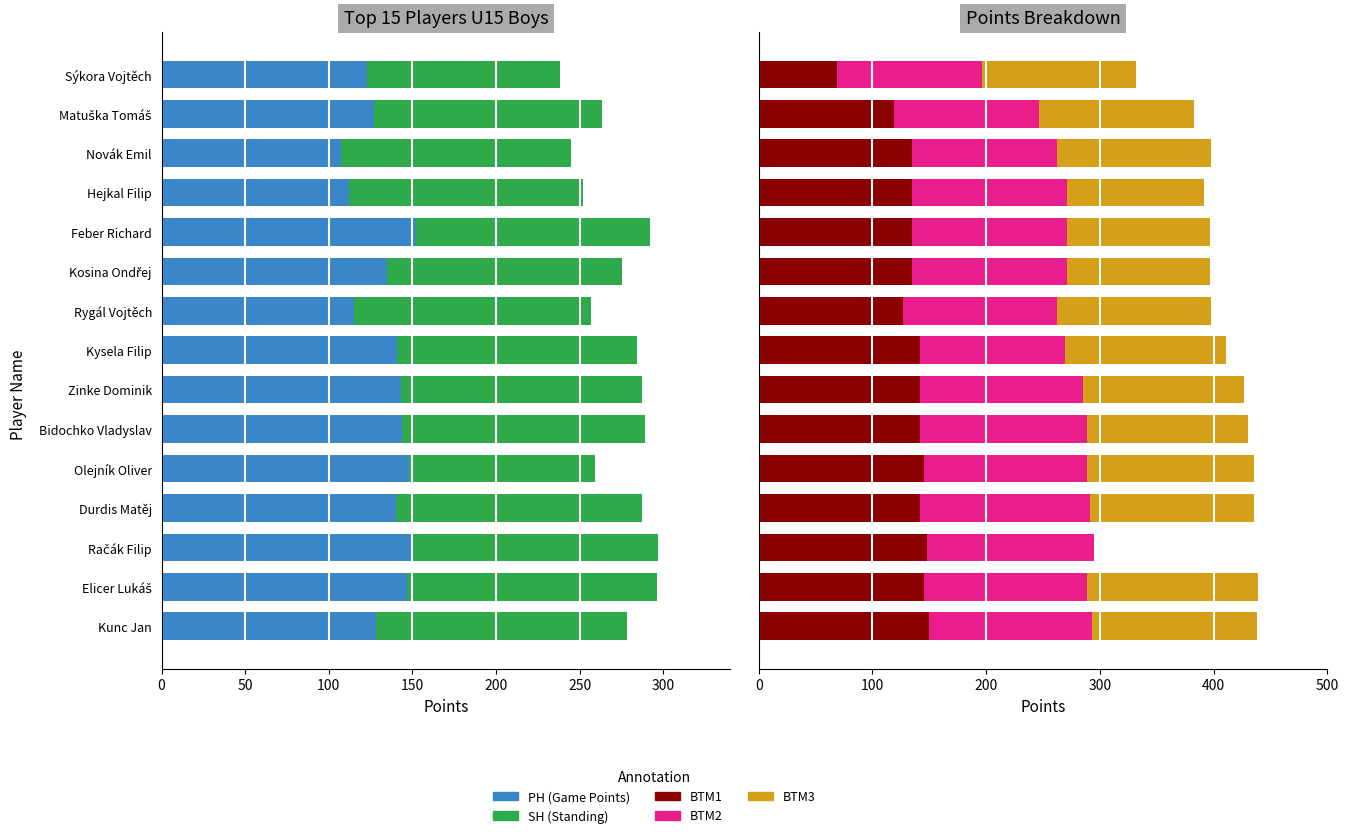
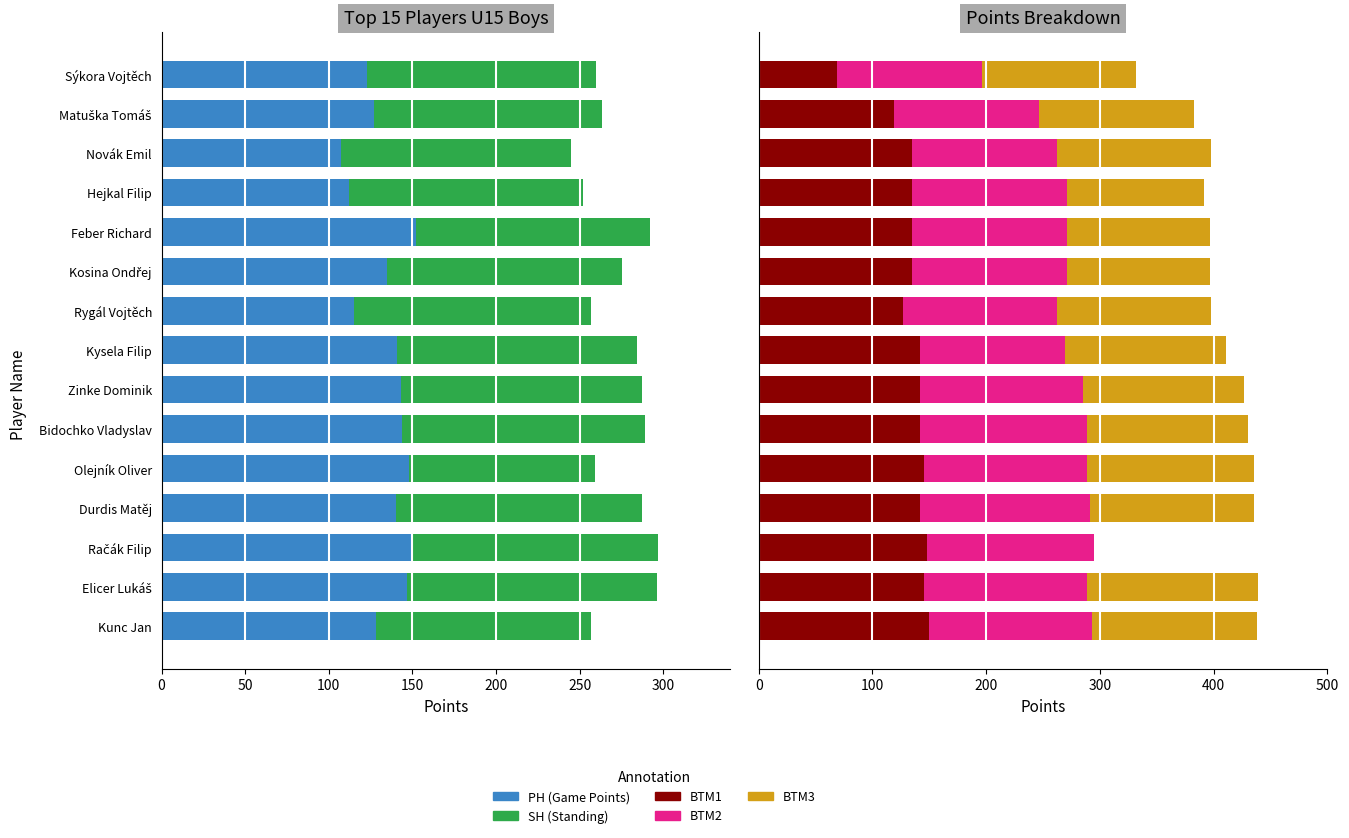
  {
    "Top 15 Players U15 Boys": {
      "PH (Game Points)": {
        "Sýkora Vojtěch": 123,
        "Matuška Tomáš": 127,
        "Novák Emil": 107,
        "Hejkal Filip": 112,
        "Feber Richard": 152,
        "Kosina Ondřej": 135,
        "Rygál Vojtěch": 115,
        "Kysela Filip": 141,
        "Zinke Dominik": 143,
        "Bidochko Vladyslav": 144,
        "Olejník Oliver": 148,
        "Durdis Matěj": 140,
        "Račák Filip": 149,
        "Elicer Lukáš": 147,
        "Kunc Jan": 128
      },
      "SH (Standing)": {
-       "Sýkora Vojtěch": 115,
+       "Sýkora Vojtěch": 137,
        "Matuška Tomáš": 137,
        "Novák Emil": 138,
        "Hejkal Filip": 140,
        "Feber Richard": 140,
        "Kosina Ondřej": 140,
        "Rygál Vojtěch": 142,
        "Kysela Filip": 143,
        "Zinke Dominik": 144,
        "Bidochko Vladyslav": 145,
        "Olejník Oliver": 111,
        "Durdis Matěj": 147,
        "Račák Filip": 148,
        "Elicer Lukáš": 149,
-       "Kunc Jan": 150
+       "Kunc Jan": 129
      }
    }
  }
